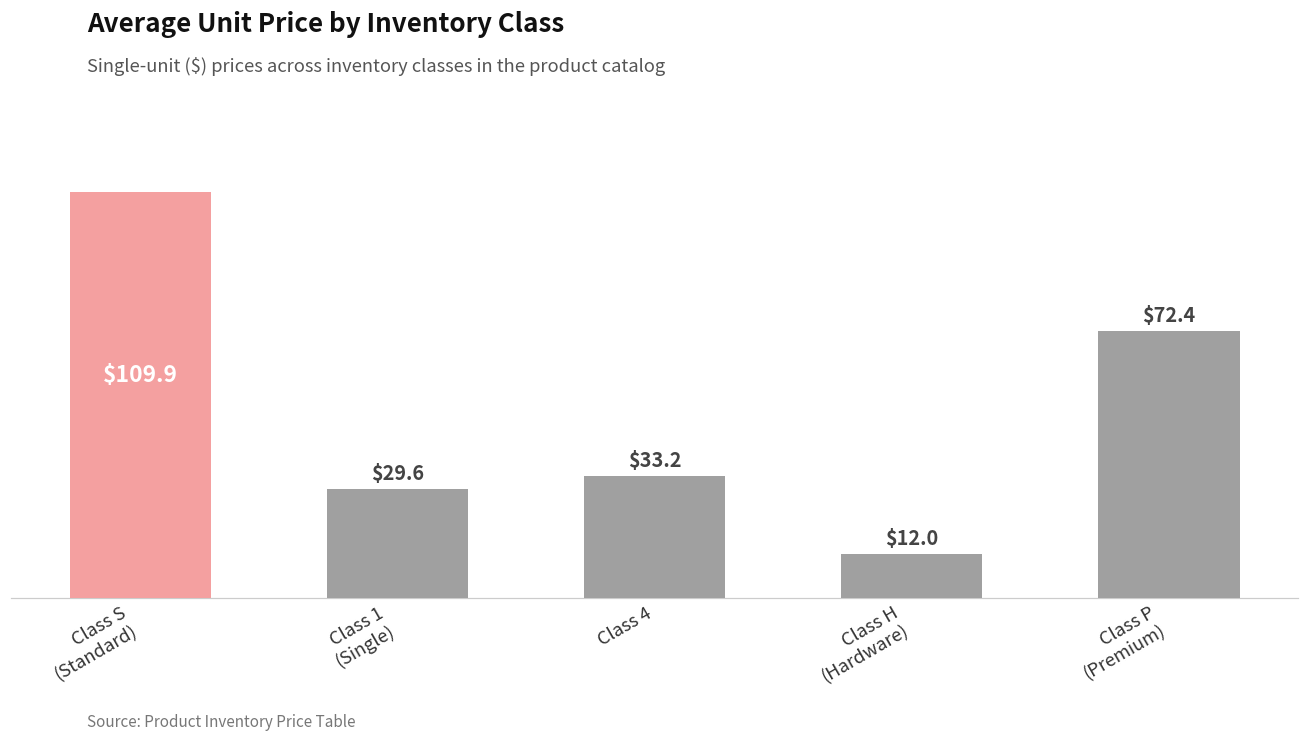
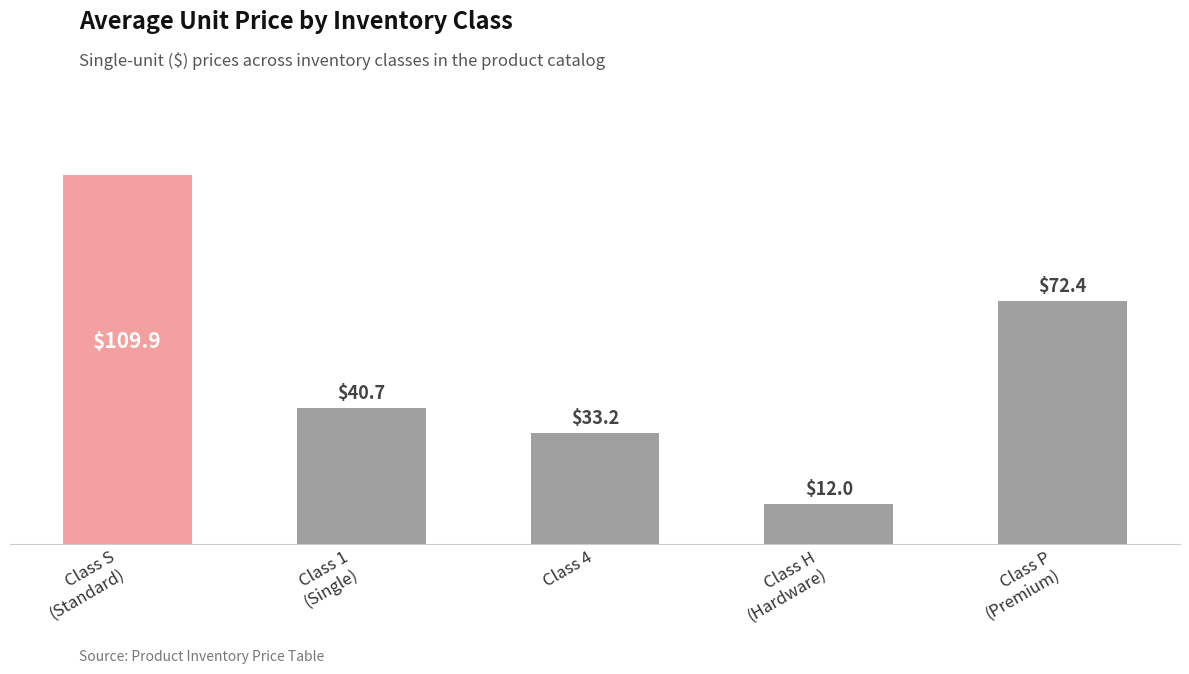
  {
    "Class S (Standard)": "$109.9",
-   "Class 1 (Single)": "$29.6",
+   "Class 1 (Single)": "$40.7",
    "Class 4": "$33.2",
    "Class H (Hardware)": "$12.0",
    "Class P (Premium)": "$72.4"
  }
